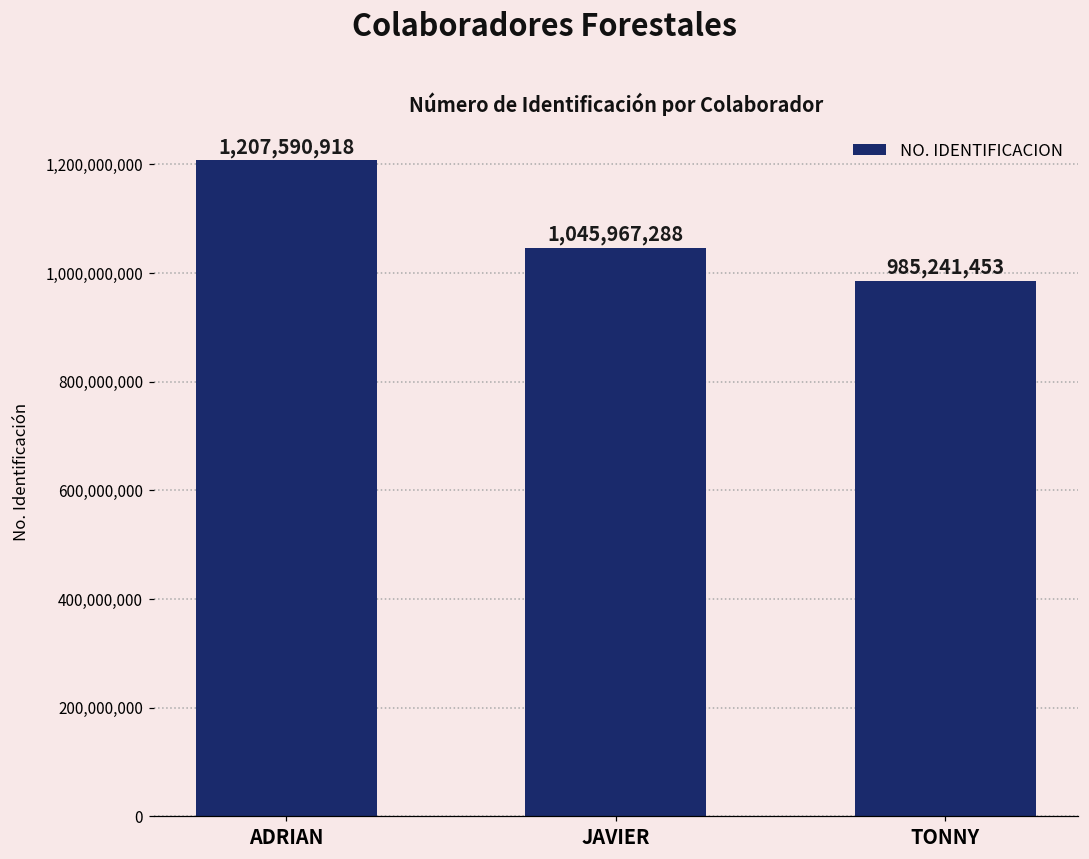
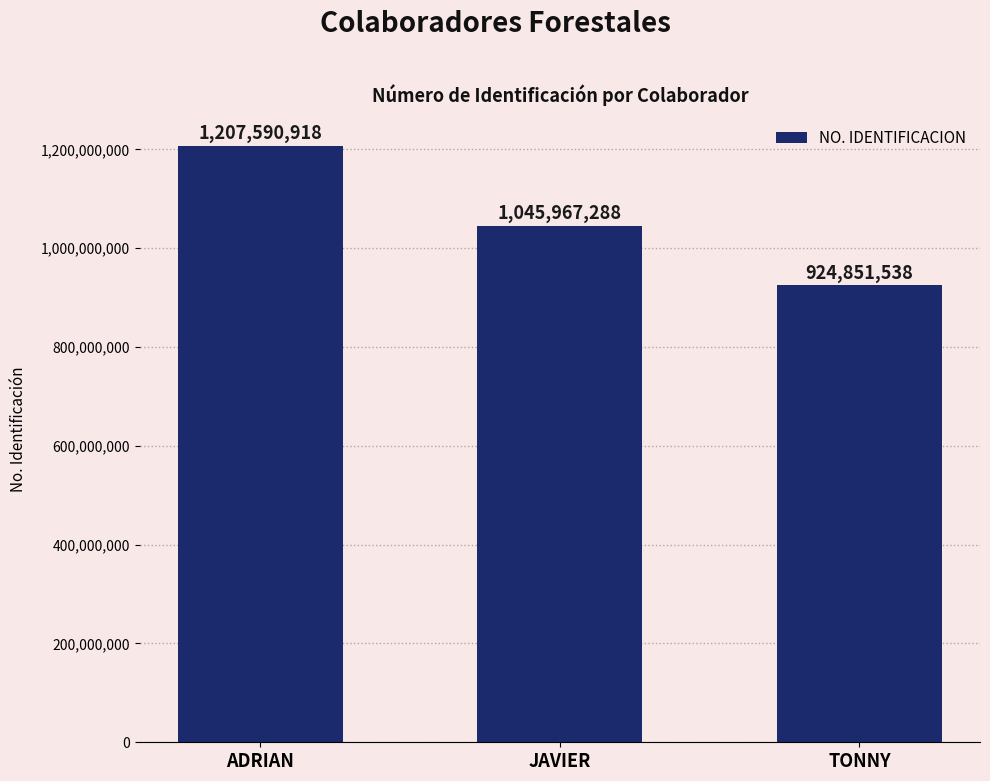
  {
    "ADRIAN": "1,207,590,918",
    "JAVIER": "1,045,967,288",
-   "TONNY": "985,241,453"
+   "TONNY": "924,851,538"
  }
